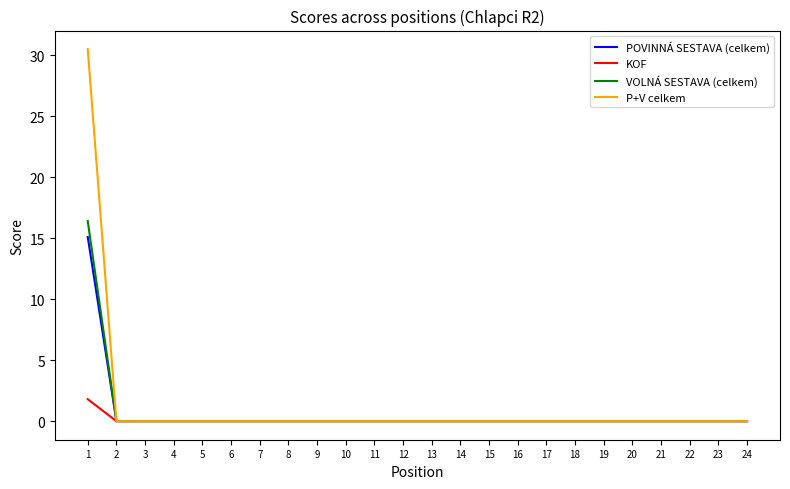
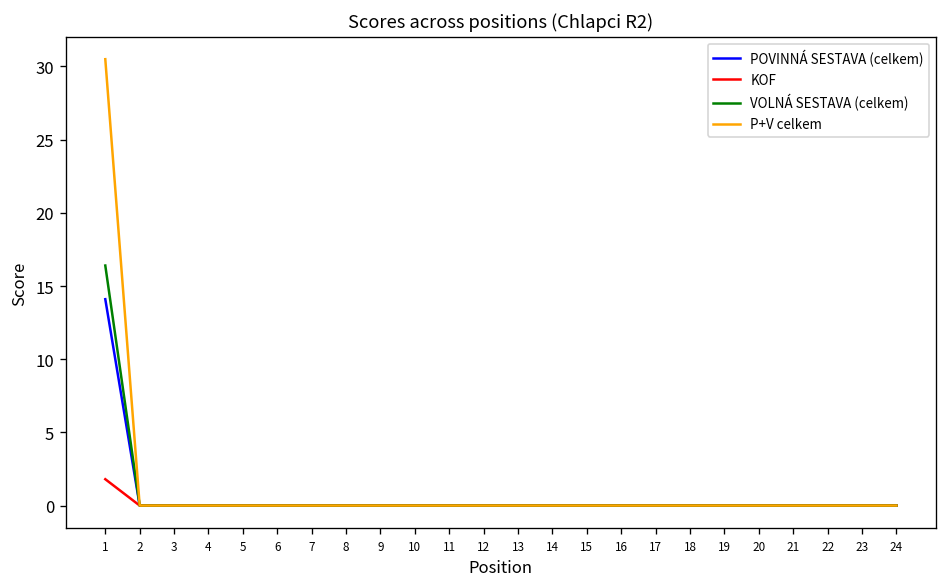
  {
    "POVINNÁ SESTAVA (celkem)": {
-     "1": 15.1
+     "1": 14.1
    },
    "KOF": {
      "1": 1.8
    },
    "VOLNÁ SESTAVA (celkem)": {
      "1": 16.4
    },
    "P+V celkem": {
      "1": 30.5
    }
  }
